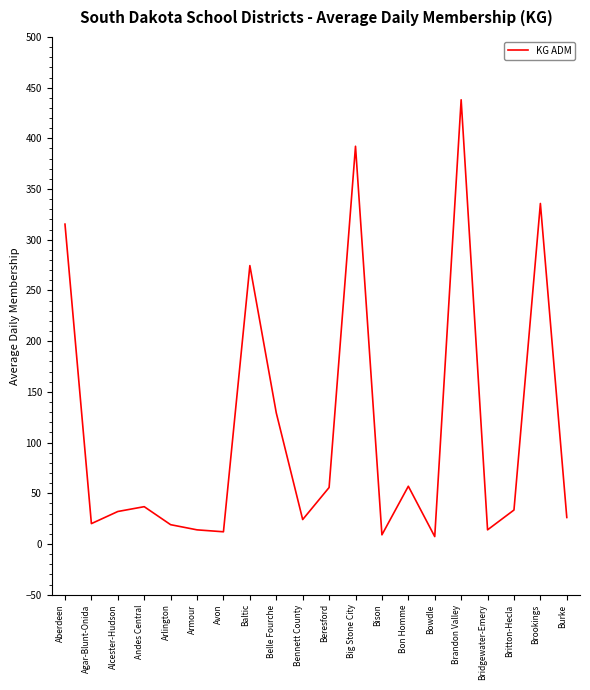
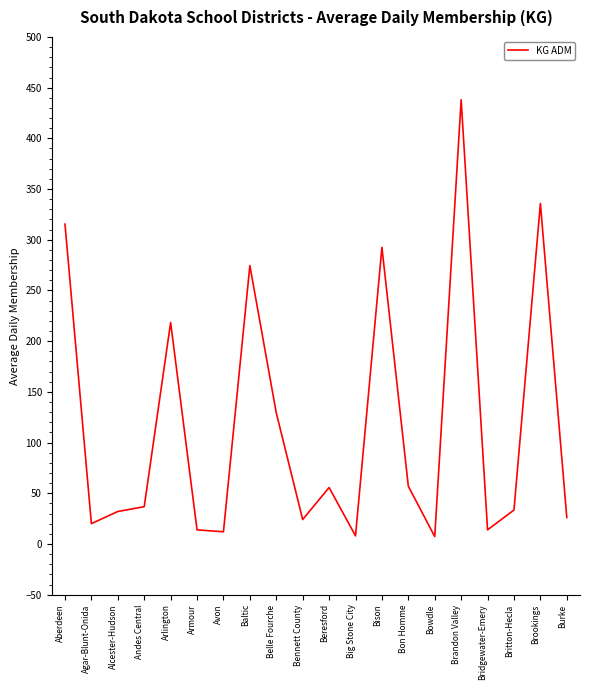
  {
    "Aberdeen": 315,
    "Agar-Blunt-Onida": 20,
    "Alcester-Hudson": 32,
    "Andes Central": 37,
-   "Arlington": 19,
+   "Arlington": 218,
    "Armour": 14,
    "Avon": 12,
    "Baltic": 275,
    "Belle Fourche": 129,
    "Bennett County": 24,
    "Beresford": 56,
-   "Big Stone City": 392,
-   "Bison": 9,
+   "Big Stone City": 8,
+   "Bison": 293,
    "Bon Homme": 57,
    "Bowdle": 7,
    "Brandon Valley": 438,
    "Bridgewater-Emery": 14,
    "Britton-Hecla": 33,
    "Brookings": 336,
    "Burke": 26
  }
